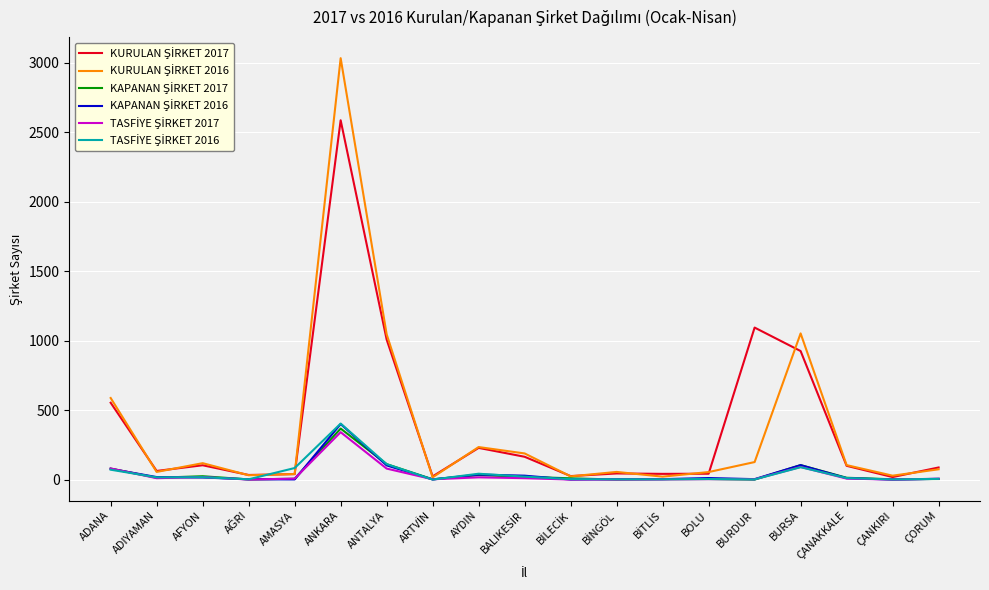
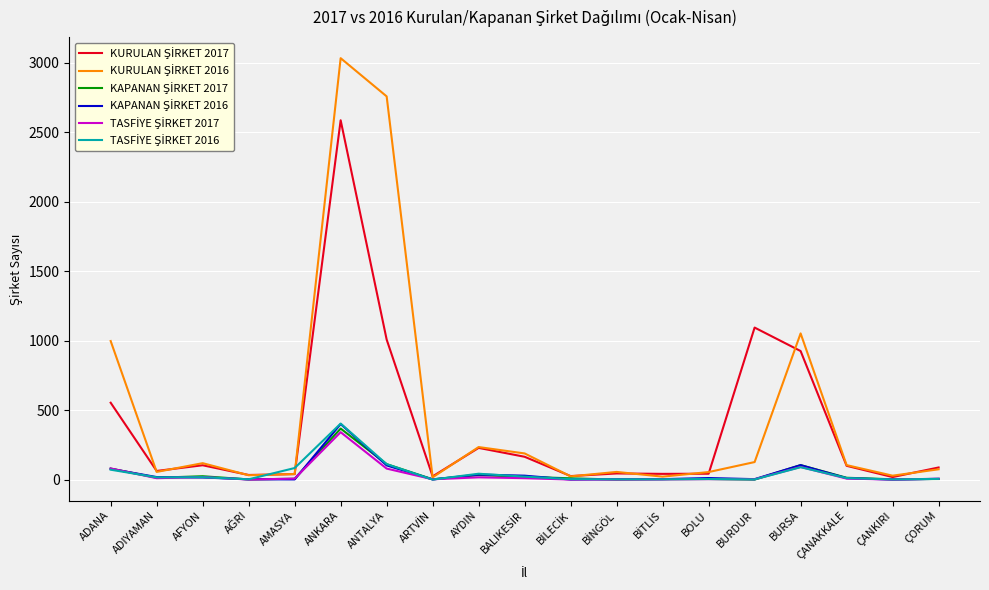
  {
    "KURULAN ŞİRKET 2017": {
      "ADANA": 550,
      "ANKARA": 2590,
      "ANTALYA": 1010,
      "BALIKESİR": 170,
      "BİTLİS": 40,
      "BURDUR": 1100,
      "BURSA": 930
    },
    "KURULAN ŞİRKET 2016": {
-     "ADANA": 590,
+     "ADANA": 1000,
      "ANKARA": 3030,
-     "ANTALYA": 1050,
+     "ANTALYA": 2760,
      "BALIKESİR": 190,
      "BURDUR": 130,
      "BURSA": 1050
    },
    "KAPANAN ŞİRKET 2017": {
      "ANKARA": 370
    },
    "TASFİYE ŞİRKET 2017": {
      "ANKARA": 340,
      "ANTALYA": 80
    },
    "TASFİYE ŞİRKET 2016": {
      "AMASYA": 80
    }
  }
